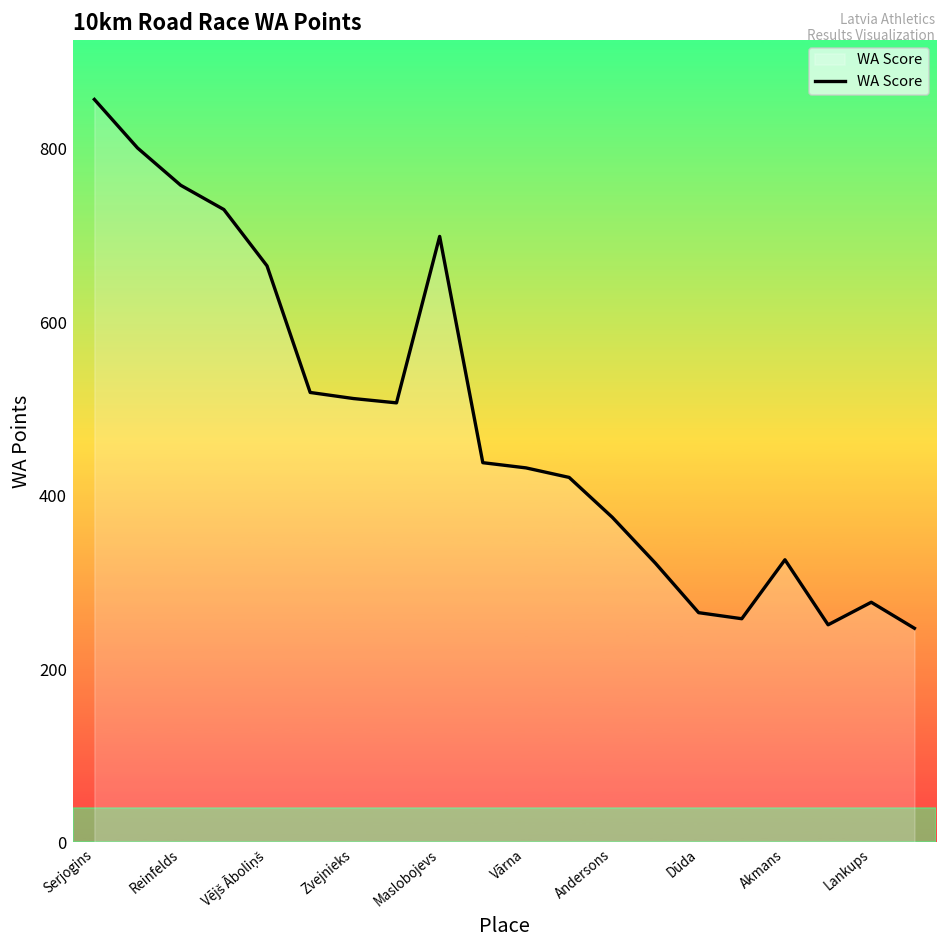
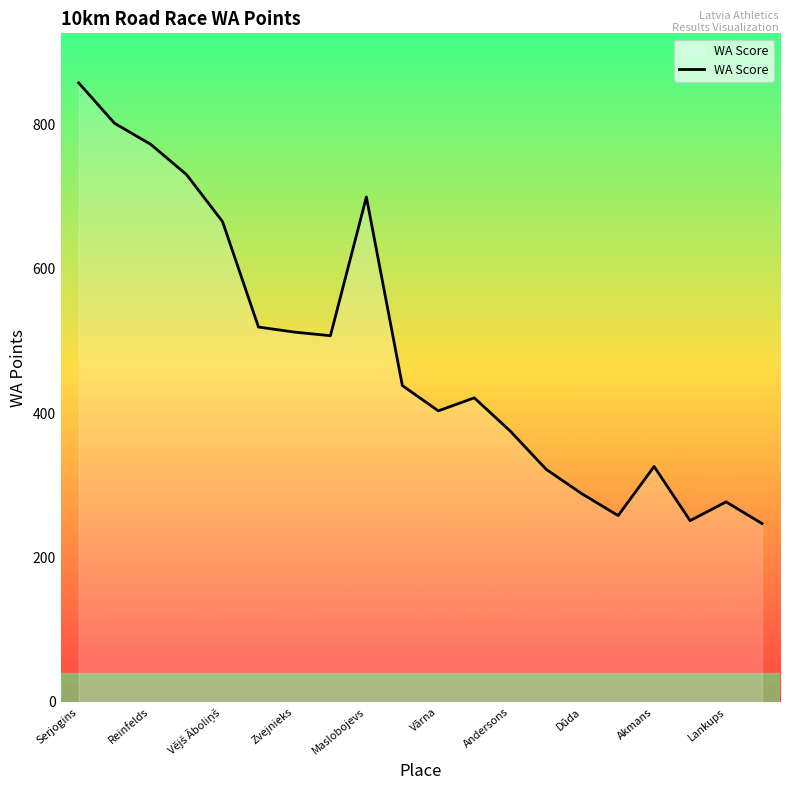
  {
    "Serjogins": 860,
-   "Reinfelds": 760,
+   "Reinfelds": 770,
    "Vējš Āboliņš": 670,
    "Zvejnieks": 510,
    "Maslobojevs": 700,
-   "Vārna": 430,
+   "Vārna": 400,
    "Andersons": 380,
-   "Dūda": 270,
+   "Dūda": 290,
    "Akmans": 330,
    "Lankups": 280
  }
